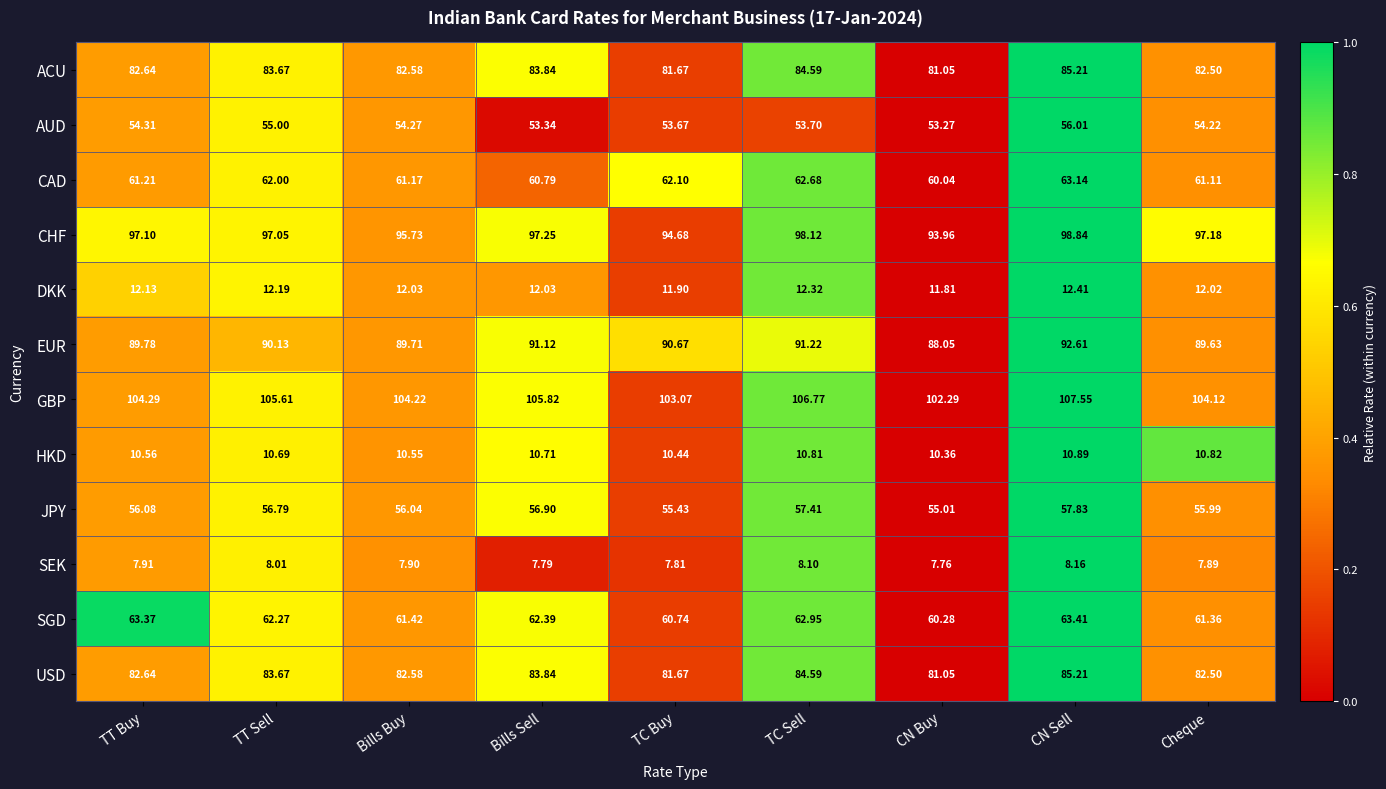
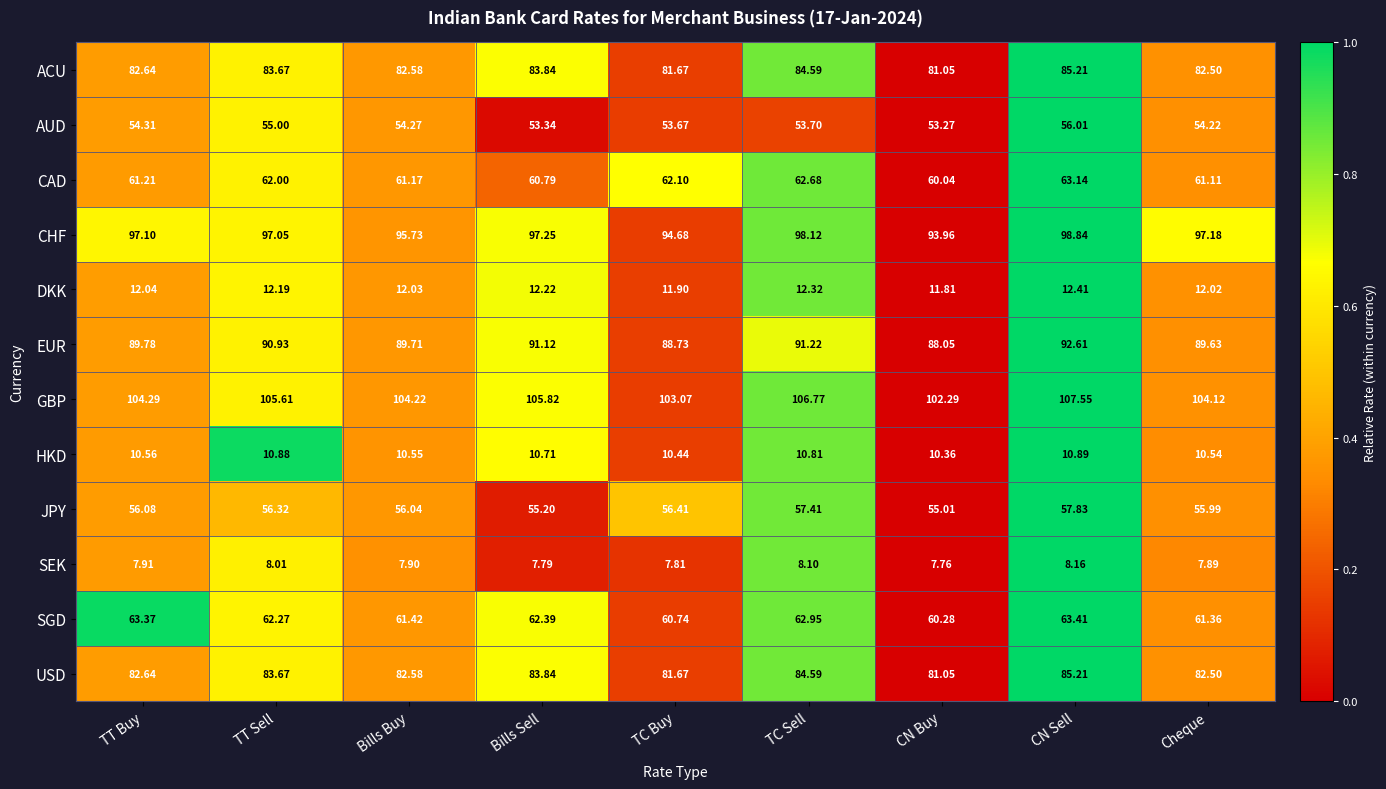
  {
    "ACU": {
      "TT Buy": 82.64,
      "TT Sell": 83.67,
      "Bills Buy": 82.58,
      "Bills Sell": 83.84,
      "TC Buy": 81.67,
      "TC Sell": 84.59,
      "CN Buy": 81.05,
      "CN Sell": 85.21,
      "Cheque": 82.50
    },
    "AUD": {
      "TT Buy": 54.31,
      "TT Sell": 55.00,
      "Bills Buy": 54.27,
      "Bills Sell": 53.34,
      "TC Buy": 53.67,
      "TC Sell": 53.70,
      "CN Buy": 53.27,
      "CN Sell": 56.01,
      "Cheque": 54.22
    },
    "CAD": {
      "TT Buy": 61.21,
      "TT Sell": 62.00,
      "Bills Buy": 61.17,
      "Bills Sell": 60.79,
      "TC Buy": 62.10,
      "TC Sell": 62.68,
      "CN Buy": 60.04,
      "CN Sell": 63.14,
      "Cheque": 61.11
    },
    "CHF": {
      "TT Buy": 97.10,
      "TT Sell": 97.05,
      "Bills Buy": 95.73,
      "Bills Sell": 97.25,
      "TC Buy": 94.68,
      "TC Sell": 98.12,
      "CN Buy": 93.96,
      "CN Sell": 98.84,
      "Cheque": 97.18
    },
    "DKK": {
-     "TT Buy": 12.13,
+     "TT Buy": 12.04,
      "TT Sell": 12.19,
      "Bills Buy": 12.03,
-     "Bills Sell": 12.03,
+     "Bills Sell": 12.22,
      "TC Buy": 11.90,
      "TC Sell": 12.32,
      "CN Buy": 11.81,
      "CN Sell": 12.41,
      "Cheque": 12.02
    },
    "EUR": {
      "TT Buy": 89.78,
-     "TT Sell": 90.13,
+     "TT Sell": 90.93,
      "Bills Buy": 89.71,
      "Bills Sell": 91.12,
-     "TC Buy": 90.67,
+     "TC Buy": 88.73,
      "TC Sell": 91.22,
      "CN Buy": 88.05,
      "CN Sell": 92.61,
      "Cheque": 89.63
    },
    "GBP": {
      "TT Buy": 104.29,
      "TT Sell": 105.61,
      "Bills Buy": 104.22,
      "Bills Sell": 105.82,
      "TC Buy": 103.07,
      "TC Sell": 106.77,
      "CN Buy": 102.29,
      "CN Sell": 107.55,
      "Cheque": 104.12
    },
    "HKD": {
      "TT Buy": 10.56,
-     "TT Sell": 10.69,
+     "TT Sell": 10.88,
      "Bills Buy": 10.55,
      "Bills Sell": 10.71,
      "TC Buy": 10.44,
      "TC Sell": 10.81,
      "CN Buy": 10.36,
      "CN Sell": 10.89,
-     "Cheque": 10.82
+     "Cheque": 10.54
    },
    "JPY": {
      "TT Buy": 56.08,
-     "TT Sell": 56.79,
+     "TT Sell": 56.32,
      "Bills Buy": 56.04,
-     "Bills Sell": 56.90,
-     "TC Buy": 55.43,
+     "Bills Sell": 55.20,
+     "TC Buy": 56.41,
      "TC Sell": 57.41,
      "CN Buy": 55.01,
      "CN Sell": 57.83,
      "Cheque": 55.99
    },
    "SEK": {
      "TT Buy": 7.91,
      "TT Sell": 8.01,
      "Bills Buy": 7.90,
      "Bills Sell": 7.79,
      "TC Buy": 7.81,
      "TC Sell": 8.10,
      "CN Buy": 7.76,
      "CN Sell": 8.16,
      "Cheque": 7.89
    },
    "SGD": {
      "TT Buy": 63.37,
      "TT Sell": 62.27,
      "Bills Buy": 61.42,
      "Bills Sell": 62.39,
      "TC Buy": 60.74,
      "TC Sell": 62.95,
      "CN Buy": 60.28,
      "CN Sell": 63.41,
      "Cheque": 61.36
    },
    "USD": {
      "TT Buy": 82.64,
      "TT Sell": 83.67,
      "Bills Buy": 82.58,
      "Bills Sell": 83.84,
      "TC Buy": 81.67,
      "TC Sell": 84.59,
      "CN Buy": 81.05,
      "CN Sell": 85.21,
      "Cheque": 82.50
    }
  }
